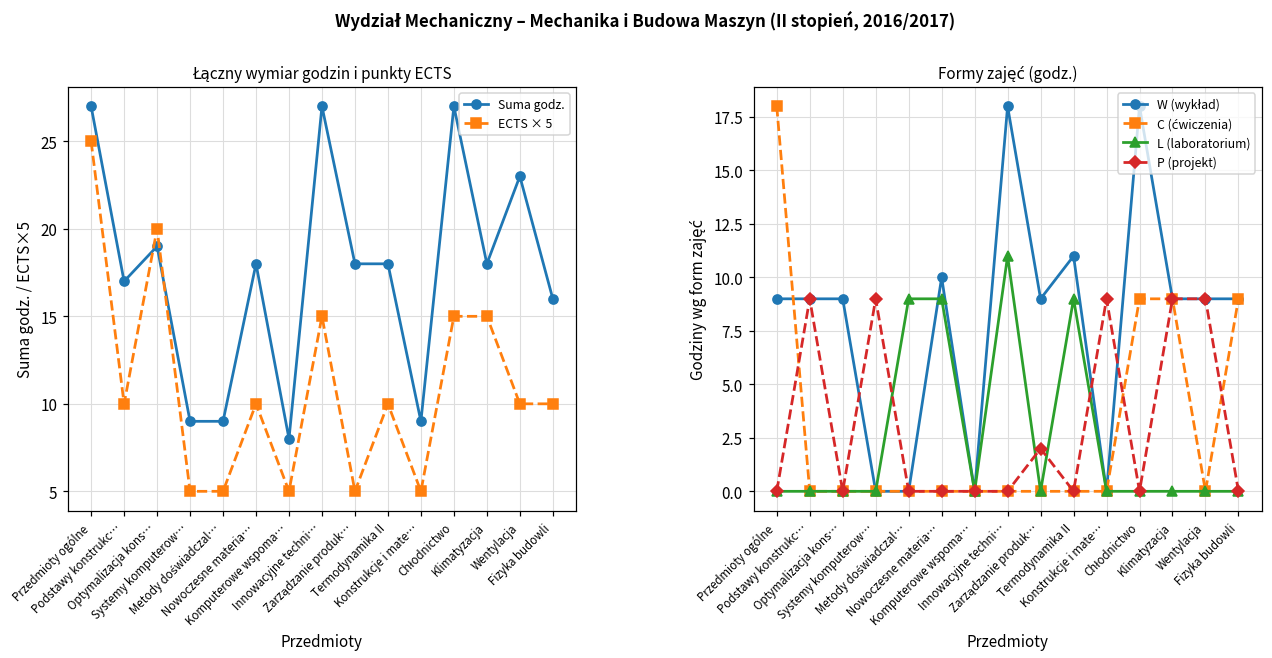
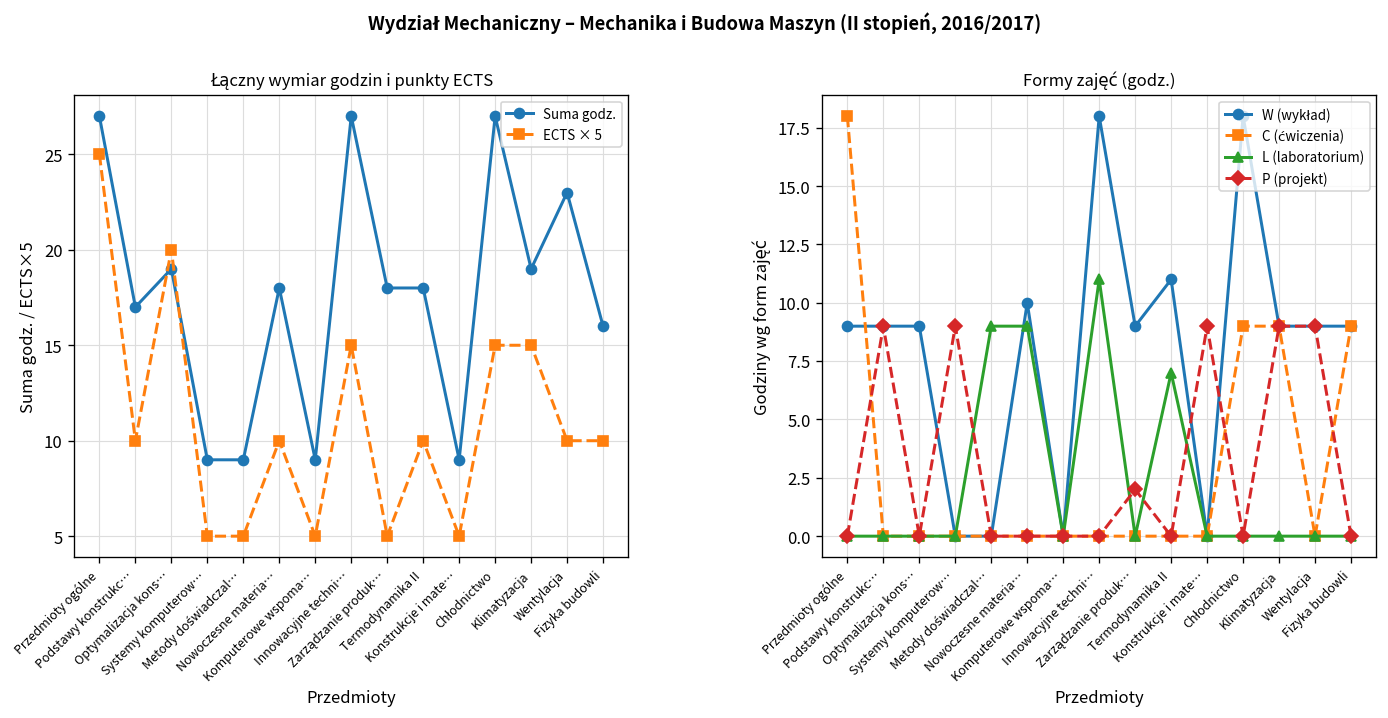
  {
    "Łączny wymiar godzin i punkty ECTS": {
      "Suma godz.": {
        "Przedmioty ogólne": 27,
        "Podstawy konstrukc…": 17,
        "Optymalizacja kons…": 19,
        "Systemy komputerow…": 9,
        "Metody doświadczal…": 9,
        "Nowoczesne materia…": 18,
-       "Komputerowe wspoma…": 8,
+       "Komputerowe wspoma…": 9,
        "Innowacyjne techni…": 27,
        "Zarządzanie produk…": 18,
        "Termodynamika II": 18,
        "Konstrukcje i mate…": 9,
        "Chłodnictwo": 27,
-       "Klimatyzacja": 18,
+       "Klimatyzacja": 19,
        "Wentylacja": 23,
        "Fizyka budowli": 16
      },
      "ECTS × 5": {
        "Przedmioty ogólne": 25,
        "Podstawy konstrukc…": 10,
        "Optymalizacja kons…": 20,
        "Systemy komputerow…": 5,
        "Metody doświadczal…": 5,
        "Nowoczesne materia…": 10,
        "Komputerowe wspoma…": 5,
        "Innowacyjne techni…": 15,
        "Zarządzanie produk…": 5,
        "Termodynamika II": 10,
        "Konstrukcje i mate…": 5,
        "Chłodnictwo": 15,
        "Klimatyzacja": 15,
        "Wentylacja": 10,
        "Fizyka budowli": 10
      }
    },
    "Formy zajęć (godz.)": {
      "W (wykład)": {
        "Przedmioty ogólne": 9,
        "Optymalizacja kons…": 9,
        "Nowoczesne materia…": 10,
        "Innowacyjne techni…": 18,
        "Zarządzanie produk…": 9,
        "Termodynamika II": 11
      },
      "C (ćwiczenia)": {
        "Przedmioty ogólne": 18,
        "Chłodnictwo": 9
      },
      "L (laboratorium)": {
        "Metody doświadczal…": 9,
        "Nowoczesne materia…": 9,
        "Innowacyjne techni…": 11,
-       "Termodynamika II": 9,
+       "Termodynamika II": 7,
        "Klimatyzacja": 0
      },
      "P (projekt)": {
        "Systemy komputerow…": 9,
        "Zarządzanie produk…": 2,
        "Konstrukcje i mate…": 9
      }
    }
  }
